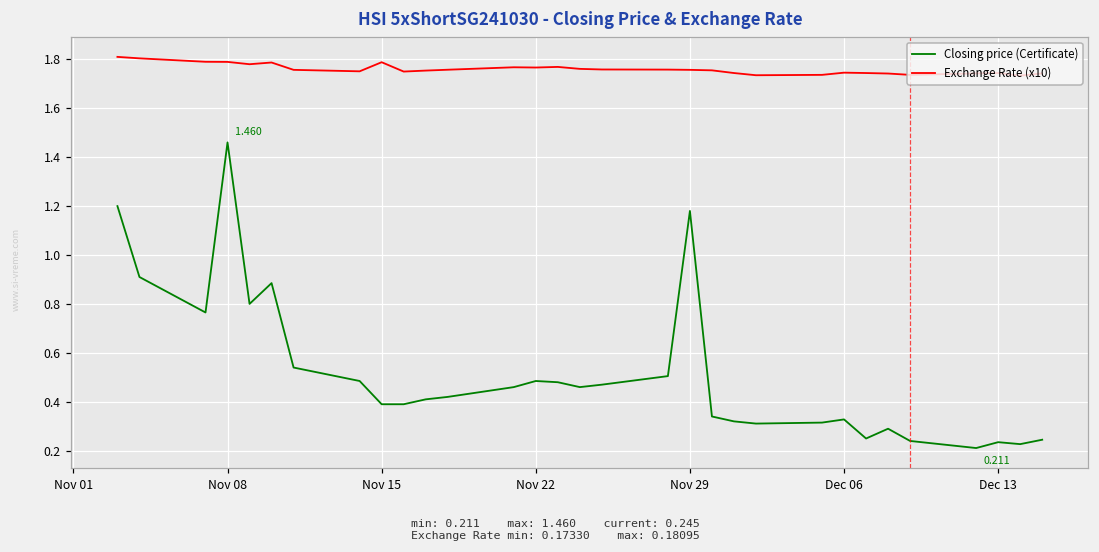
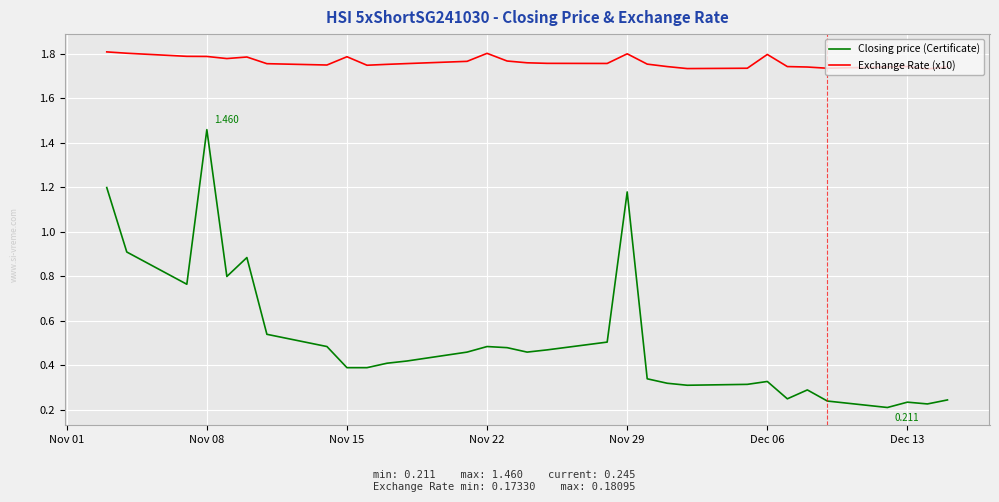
  {
    "Closing price (Certificate)": {
      "Nov 08": 1.460
    },
    "Exchange Rate (x10)": {
      "Nov 08": 1.79,
      "Nov 15": 1.79,
-     "Nov 22": 1.77,
-     "Nov 29": 1.76,
-     "Dec 06": 1.74
+     "Nov 22": 1.80,
+     "Nov 29": 1.80,
+     "Dec 06": 1.80
    }
  }
